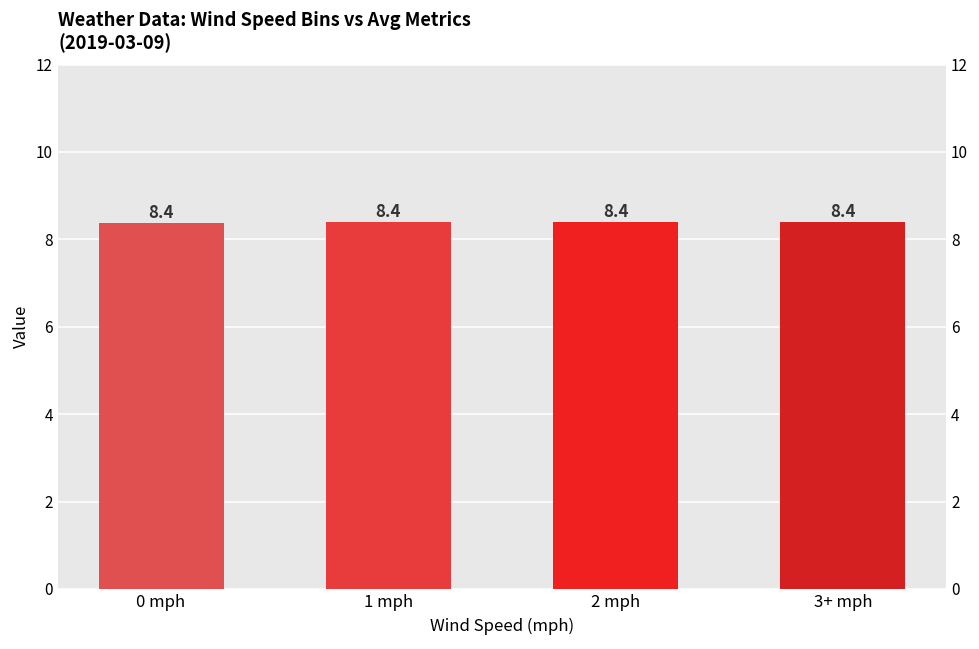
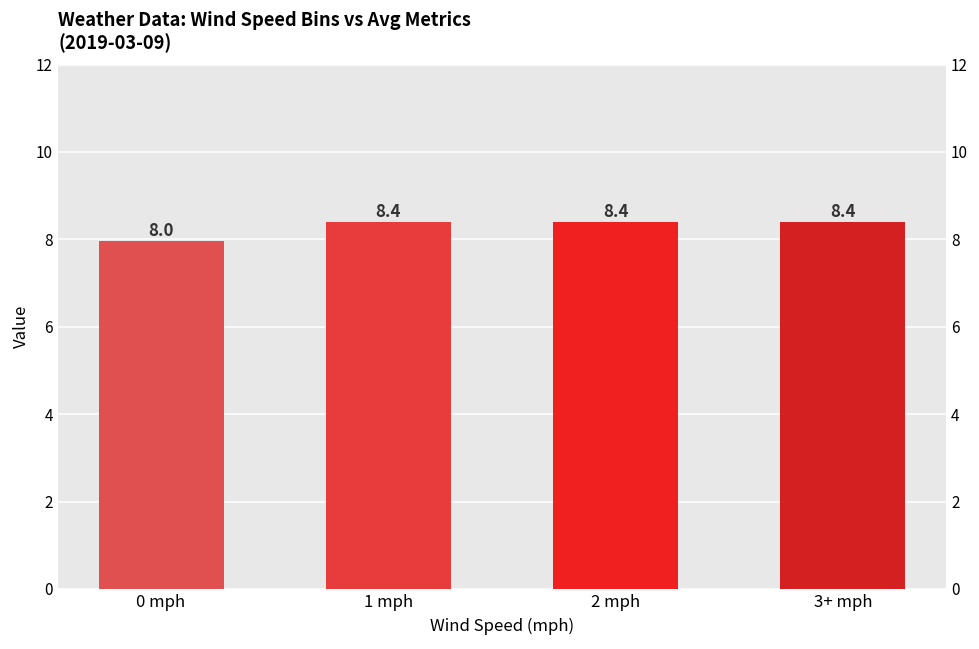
  {
-   "0 mph": 8.4,
+   "0 mph": 8.0,
    "1 mph": 8.4,
    "2 mph": 8.4,
    "3+ mph": 8.4
  }
